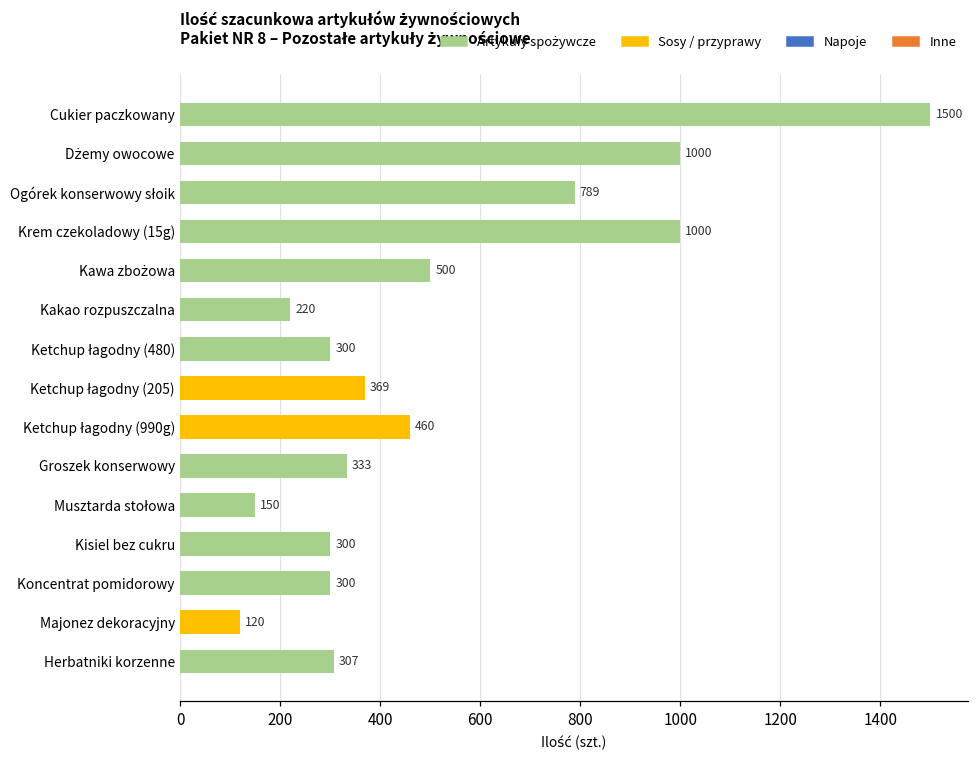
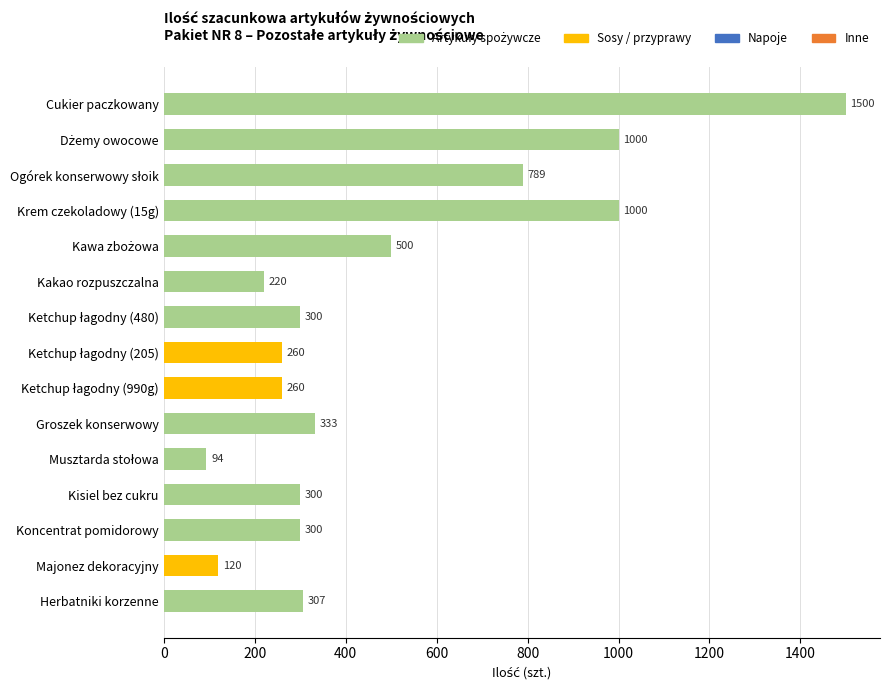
  {
    "Cukier paczkowany": 1500,
    "Dżemy owocowe": 1000,
    "Ogórek konserwowy słoik": 789,
    "Krem czekoladowy (15g)": 1000,
    "Kawa zbożowa": 500,
    "Kakao rozpuszczalna": 220,
    "Ketchup łagodny (480)": 300,
-   "Ketchup łagodny (205)": 369,
-   "Ketchup łagodny (990g)": 460,
+   "Ketchup łagodny (205)": 260,
+   "Ketchup łagodny (990g)": 260,
    "Groszek konserwowy": 333,
-   "Musztarda stołowa": 150,
+   "Musztarda stołowa": 94,
    "Kisiel bez cukru": 300,
    "Koncentrat pomidorowy": 300,
    "Majonez dekoracyjny": 120,
    "Herbatniki korzenne": 307
  }
